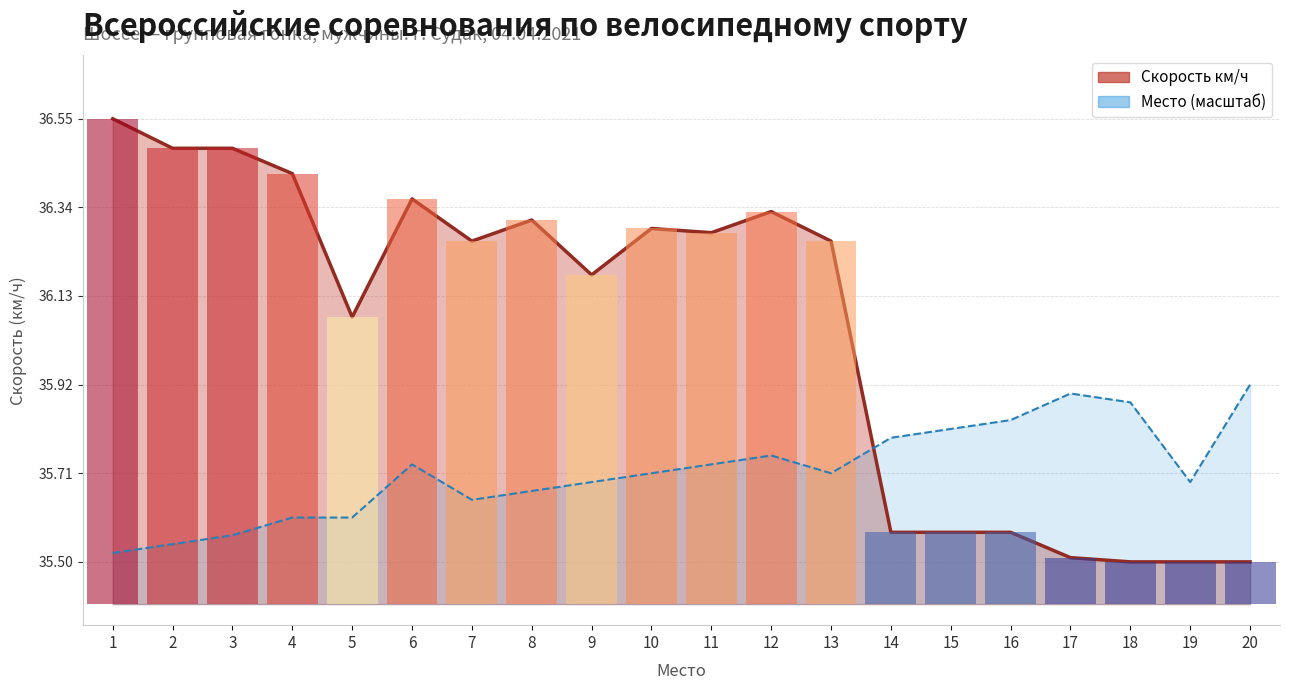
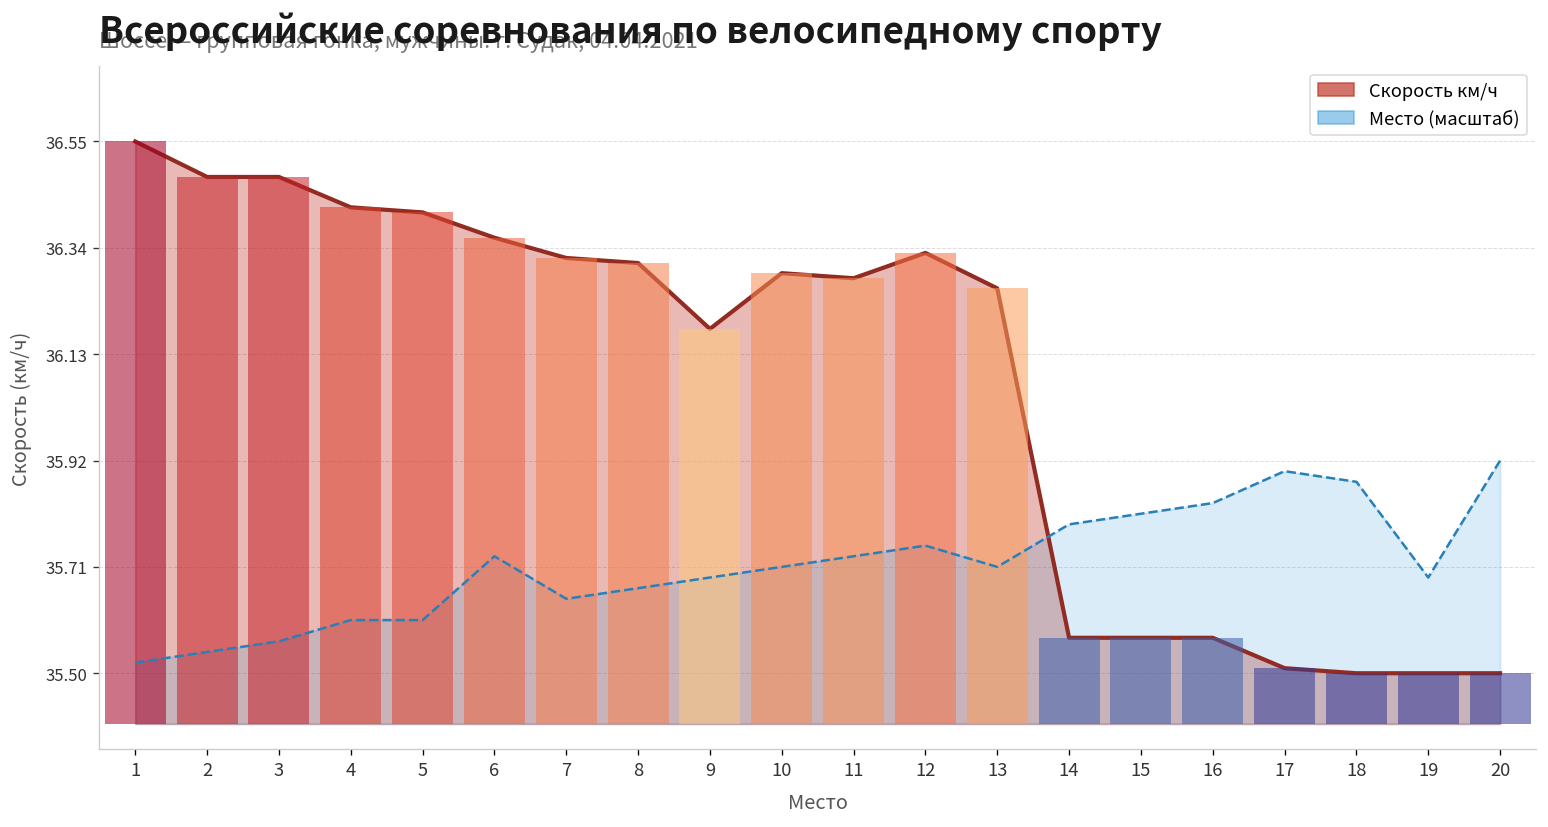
  {
    "Скорость км/ч": {
      "1": 36.55,
      "2": 36.48,
      "3": 36.48,
      "4": 36.42,
-     "5": 36.08,
+     "5": 36.41,
      "6": 36.36,
-     "7": 36.26,
+     "7": 36.32,
      "8": 36.31,
      "9": 36.18,
      "10": 36.29,
      "11": 36.28,
      "12": 36.33,
      "13": 36.26,
      "14": 35.57,
      "15": 35.57,
      "16": 35.57,
      "17": 35.51,
      "18": 35.50,
      "19": 35.50,
      "20": 35.50
    },
    "Место (масштаб)": {
      "1": 35.52,
      "2": 35.54,
      "3": 35.56,
      "4": 35.61,
      "5": 35.61,
      "6": 35.73,
      "7": 35.65,
      "8": 35.67,
      "9": 35.69,
      "10": 35.71,
      "11": 35.73,
      "12": 35.75,
      "13": 35.71,
      "14": 35.79,
      "15": 35.82,
      "16": 35.84,
      "17": 35.90,
      "18": 35.88,
      "19": 35.69,
      "20": 35.92
    }
  }
